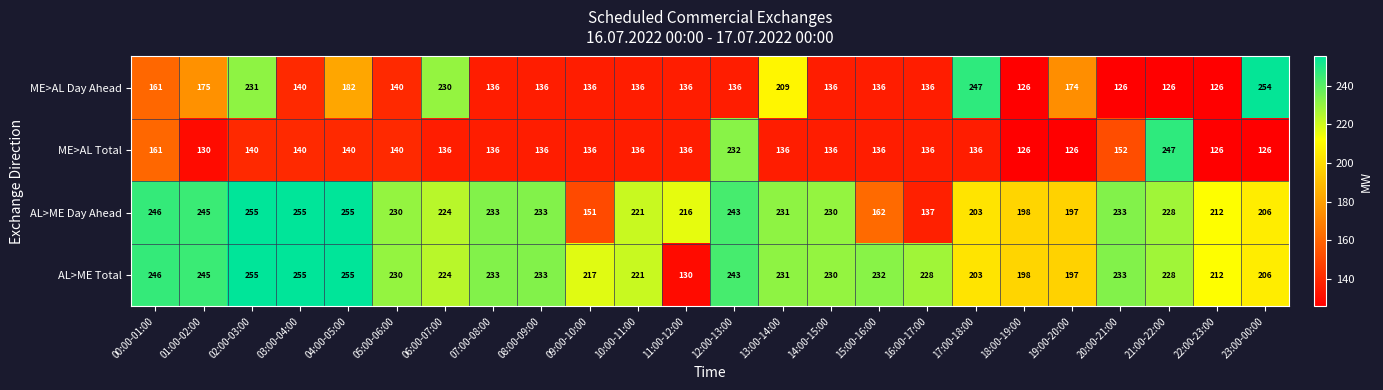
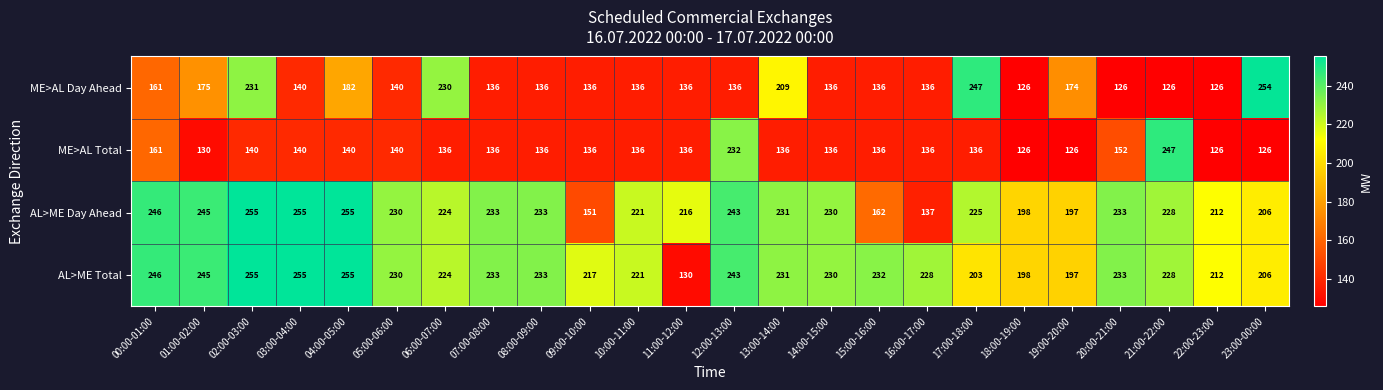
  {
    "ME>AL Day Ahead": {
      "00:00-01:00": 161,
      "01:00-02:00": 175,
      "02:00-03:00": 231,
      "03:00-04:00": 140,
      "04:00-05:00": 182,
      "05:00-06:00": 140,
      "06:00-07:00": 230,
      "07:00-08:00": 136,
      "08:00-09:00": 136,
      "09:00-10:00": 136,
      "10:00-11:00": 136,
      "11:00-12:00": 136,
      "12:00-13:00": 136,
      "13:00-14:00": 209,
      "14:00-15:00": 136,
      "15:00-16:00": 136,
      "16:00-17:00": 136,
      "17:00-18:00": 247,
      "18:00-19:00": 126,
      "19:00-20:00": 174,
      "20:00-21:00": 126,
      "21:00-22:00": 126,
      "22:00-23:00": 126,
      "23:00-00:00": 254
    },
    "ME>AL Total": {
      "00:00-01:00": 161,
      "01:00-02:00": 130,
      "02:00-03:00": 140,
      "03:00-04:00": 140,
      "04:00-05:00": 140,
      "05:00-06:00": 140,
      "06:00-07:00": 136,
      "07:00-08:00": 136,
      "08:00-09:00": 136,
      "09:00-10:00": 136,
      "10:00-11:00": 136,
      "11:00-12:00": 136,
      "12:00-13:00": 232,
      "13:00-14:00": 136,
      "14:00-15:00": 136,
      "15:00-16:00": 136,
      "16:00-17:00": 136,
      "17:00-18:00": 136,
      "18:00-19:00": 126,
      "19:00-20:00": 126,
      "20:00-21:00": 152,
      "21:00-22:00": 247,
      "22:00-23:00": 126,
      "23:00-00:00": 126
    },
    "AL>ME Day Ahead": {
      "00:00-01:00": 246,
      "01:00-02:00": 245,
      "02:00-03:00": 255,
      "03:00-04:00": 255,
      "04:00-05:00": 255,
      "05:00-06:00": 230,
      "06:00-07:00": 224,
      "07:00-08:00": 233,
      "08:00-09:00": 233,
      "09:00-10:00": 151,
      "10:00-11:00": 221,
      "11:00-12:00": 216,
      "12:00-13:00": 243,
      "13:00-14:00": 231,
      "14:00-15:00": 230,
      "15:00-16:00": 162,
      "16:00-17:00": 137,
-     "17:00-18:00": 203,
+     "17:00-18:00": 225,
      "18:00-19:00": 198,
      "19:00-20:00": 197,
      "20:00-21:00": 233,
      "21:00-22:00": 228,
      "22:00-23:00": 212,
      "23:00-00:00": 206
    },
    "AL>ME Total": {
      "00:00-01:00": 246,
      "01:00-02:00": 245,
      "02:00-03:00": 255,
      "03:00-04:00": 255,
      "04:00-05:00": 255,
      "05:00-06:00": 230,
      "06:00-07:00": 224,
      "07:00-08:00": 233,
      "08:00-09:00": 233,
      "09:00-10:00": 217,
      "10:00-11:00": 221,
      "11:00-12:00": 130,
      "12:00-13:00": 243,
      "13:00-14:00": 231,
      "14:00-15:00": 230,
      "15:00-16:00": 232,
      "16:00-17:00": 228,
      "17:00-18:00": 203,
      "18:00-19:00": 198,
      "19:00-20:00": 197,
      "20:00-21:00": 233,
      "21:00-22:00": 228,
      "22:00-23:00": 212,
      "23:00-00:00": 206
    }
  }
